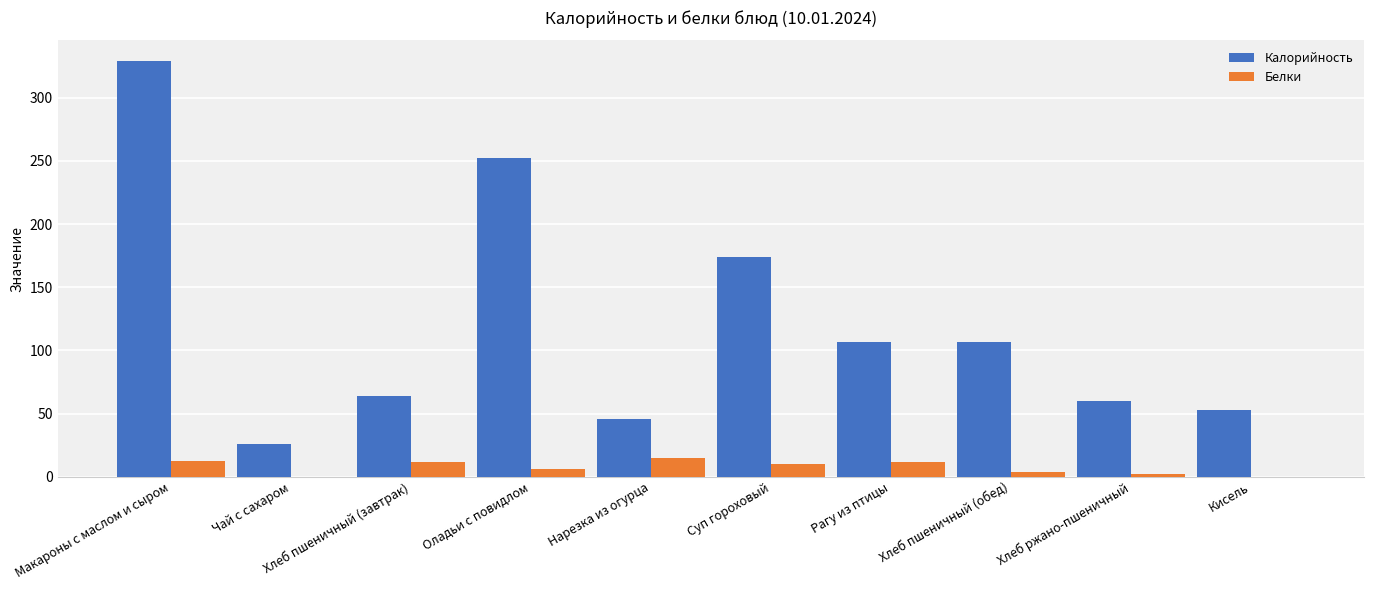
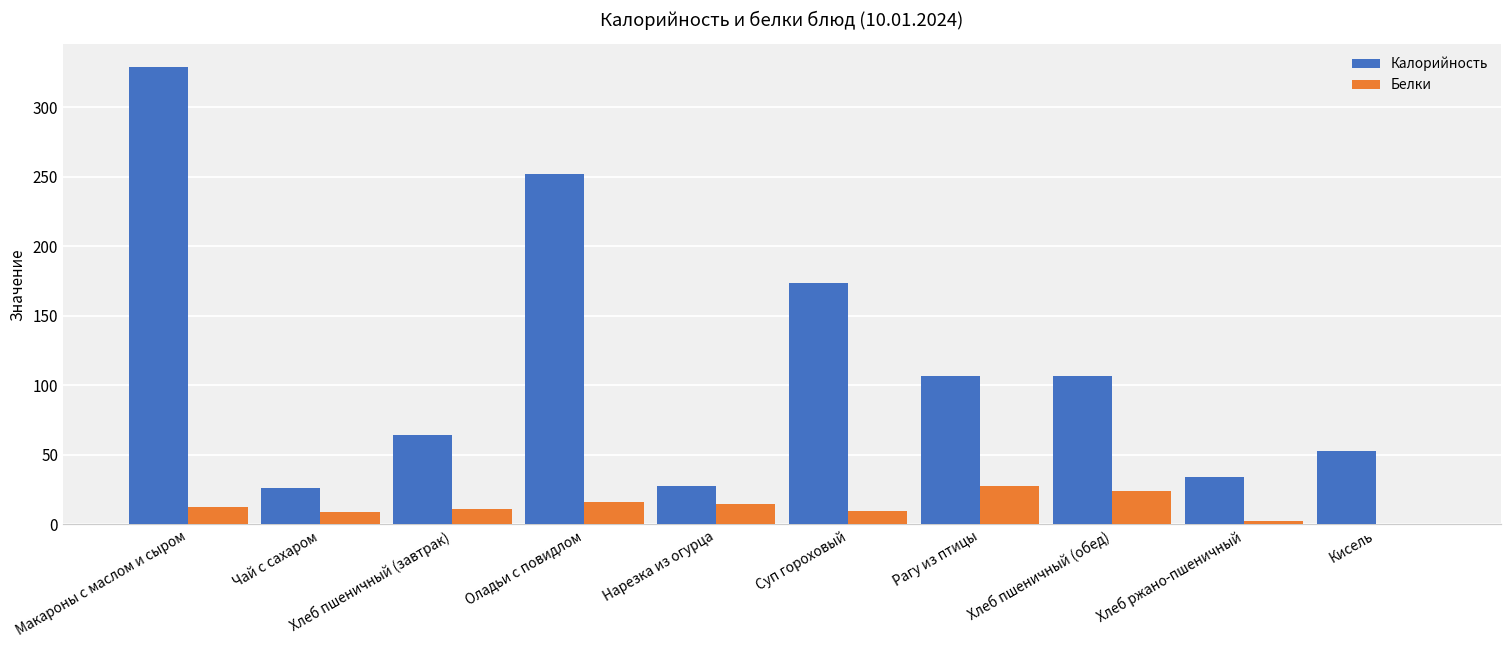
  {
    "Калорийность": {
      "Макароны с маслом и сыром": 329,
      "Чай с сахаром": 26,
      "Хлеб пшеничный (завтрак)": 64,
      "Оладьи с повидлом": 252,
-     "Нарезка из огурца": 46,
+     "Нарезка из огурца": 28,
      "Суп гороховый": 174,
      "Рагу из птицы": 107,
      "Хлеб пшеничный (обед)": 107,
-     "Хлеб ржано-пшеничный": 60,
+     "Хлеб ржано-пшеничный": 34,
      "Кисель": 53
    },
    "Белки": {
      "Макароны с маслом и сыром": 12,
-     "Чай с сахаром": 0,
+     "Чай с сахаром": 9,
      "Хлеб пшеничный (завтрак)": 11,
-     "Оладьи с повидлом": 6,
+     "Оладьи с повидлом": 16,
      "Нарезка из огурца": 15,
      "Суп гороховый": 10,
-     "Рагу из птицы": 11,
-     "Хлеб пшеничный (обед)": 4,
+     "Рагу из птицы": 28,
+     "Хлеб пшеничный (обед)": 24,
      "Хлеб ржано-пшеничный": 2,
      "Кисель": 0
    }
  }
